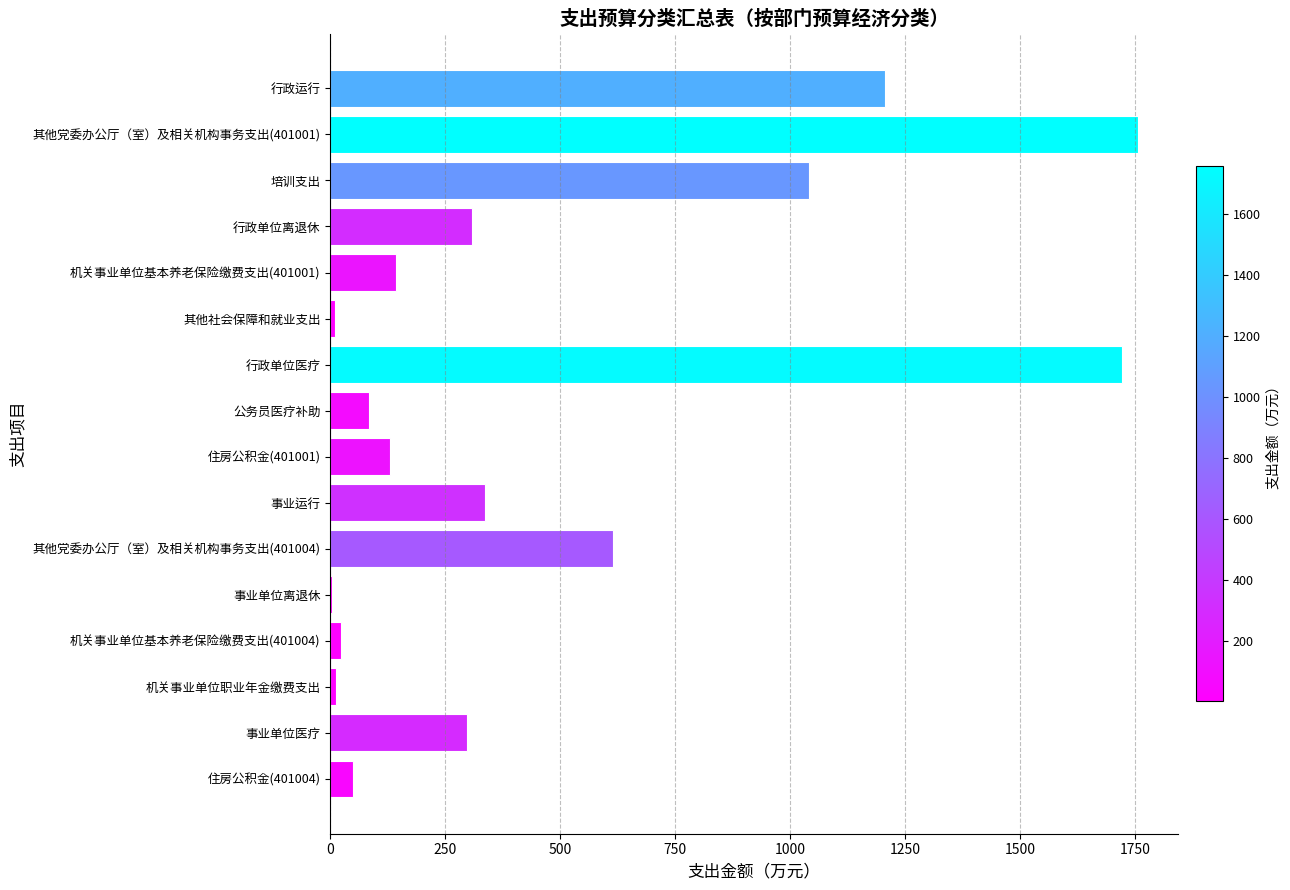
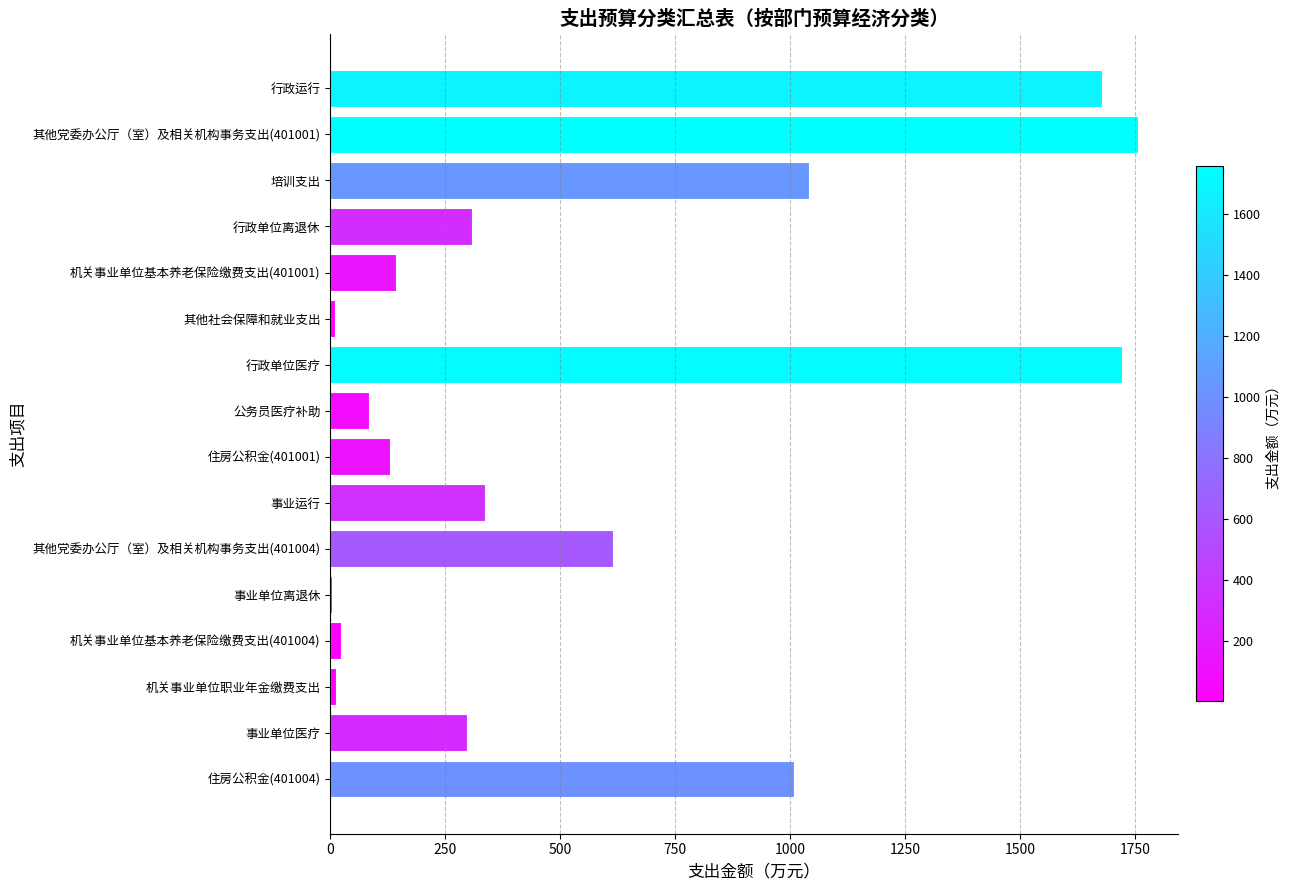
  {
-   "行政运行": 1210,
+   "行政运行": 1680,
    "其他党委办公厅（室）及相关机构事务支出(401001)": 1760,
    "培训支出": 1040,
    "行政单位离退休": 310,
    "机关事业单位基本养老保险缴费支出(401001)": 140,
    "其他社会保障和就业支出": 10,
    "行政单位医疗": 1720,
    "公务员医疗补助": 80,
    "住房公积金(401001)": 130,
    "事业运行": 340,
    "其他党委办公厅（室）及相关机构事务支出(401004)": 620,
    "机关事业单位基本养老保险缴费支出(401004)": 20,
    "机关事业单位职业年金缴费支出": 10,
    "事业单位医疗": 300,
-   "住房公积金(401004)": 50
+   "住房公积金(401004)": 1010
  }
